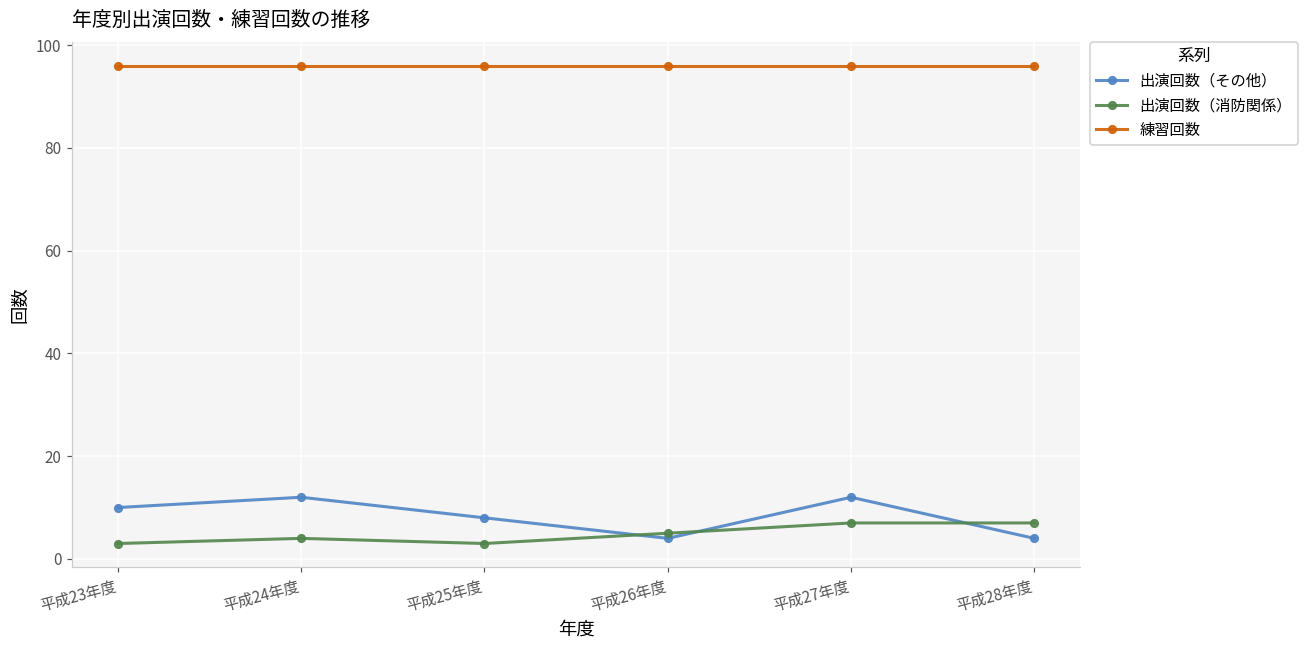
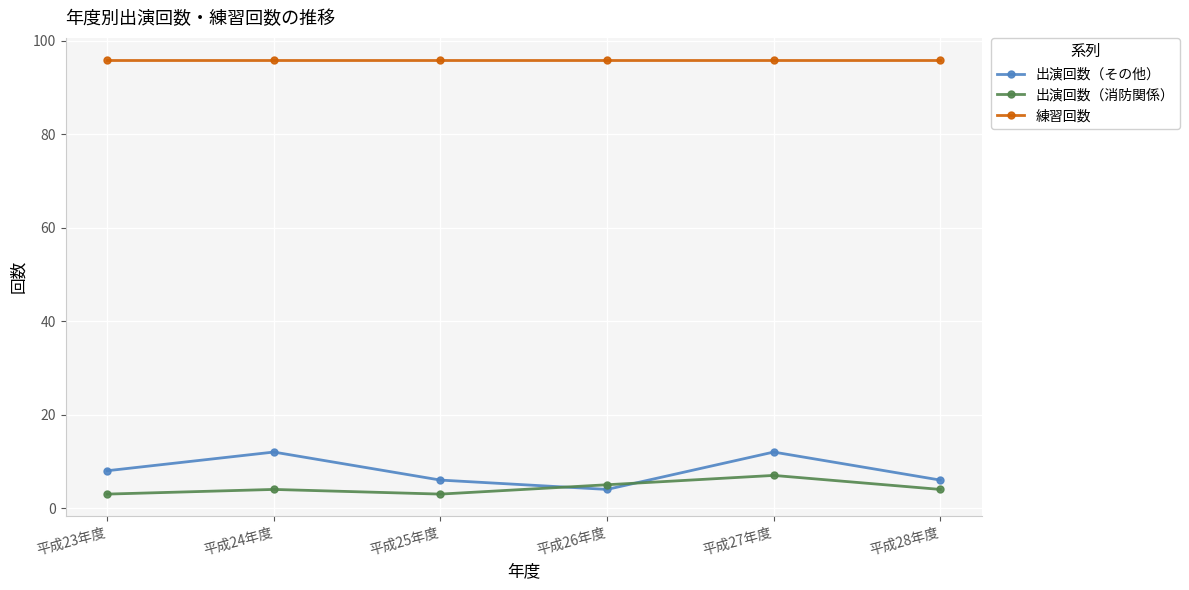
  {
    "出演回数（その他）": {
-     "平成23年度": 10,
+     "平成23年度": 8,
      "平成24年度": 12,
-     "平成25年度": 8,
+     "平成25年度": 6,
      "平成26年度": 4,
      "平成27年度": 12,
-     "平成28年度": 4
+     "平成28年度": 6
    },
    "出演回数（消防関係）": {
      "平成23年度": 3,
      "平成24年度": 4,
      "平成25年度": 3,
      "平成26年度": 5,
      "平成27年度": 7,
-     "平成28年度": 7
+     "平成28年度": 4
    },
    "練習回数": {
      "平成23年度": 96,
      "平成24年度": 96,
      "平成25年度": 96,
      "平成26年度": 96,
      "平成27年度": 96,
      "平成28年度": 96
    }
  }
